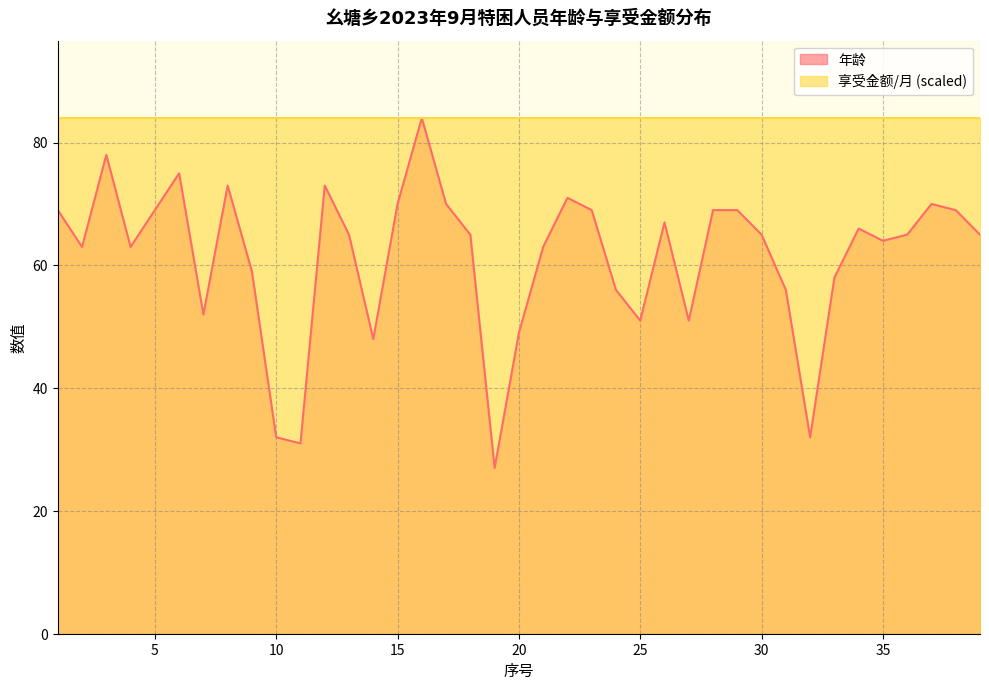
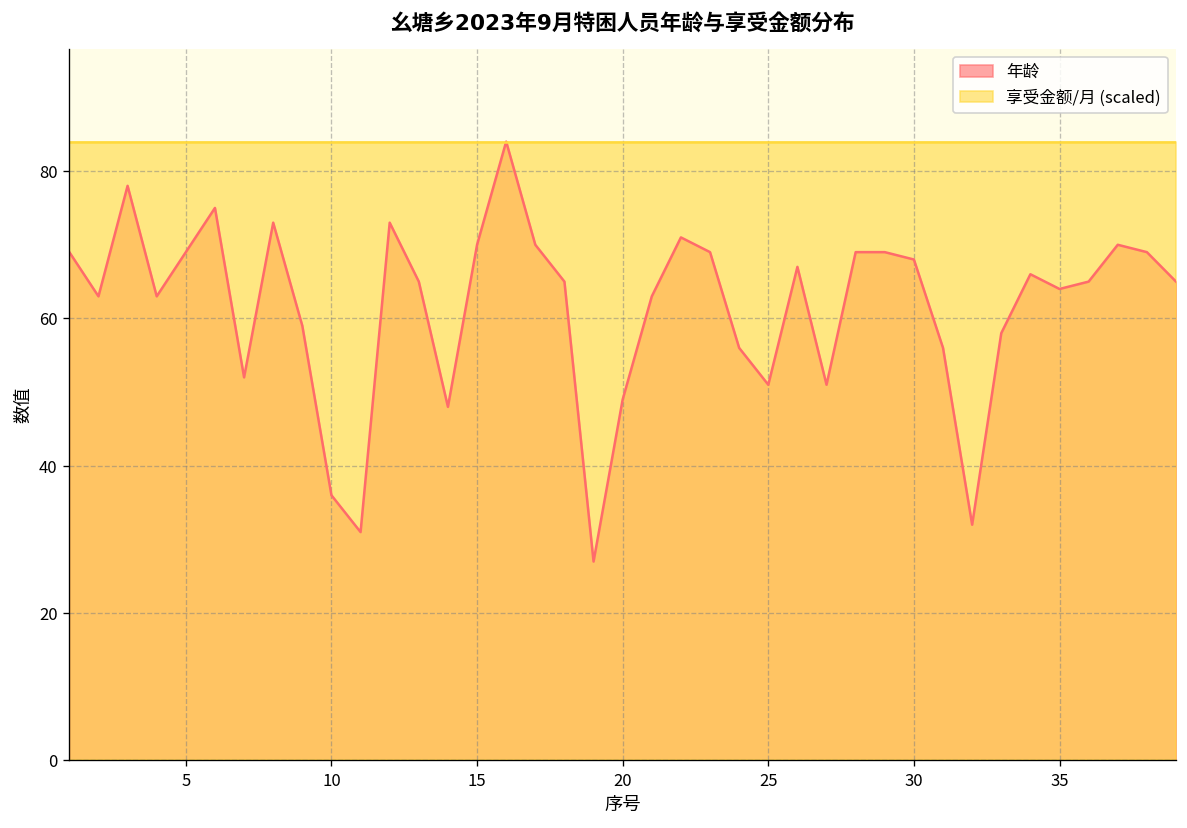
  {
    "年龄": {
      "5": 69,
-     "10": 32,
+     "10": 36,
      "15": 70,
      "20": 49,
      "25": 51,
-     "30": 65,
+     "30": 68,
      "35": 64
    },
    "享受金额/月 (scaled)": {
      "5": 84,
      "10": 84,
      "15": 84,
      "20": 84,
      "25": 84,
      "30": 84,
      "35": 84
    }
  }
